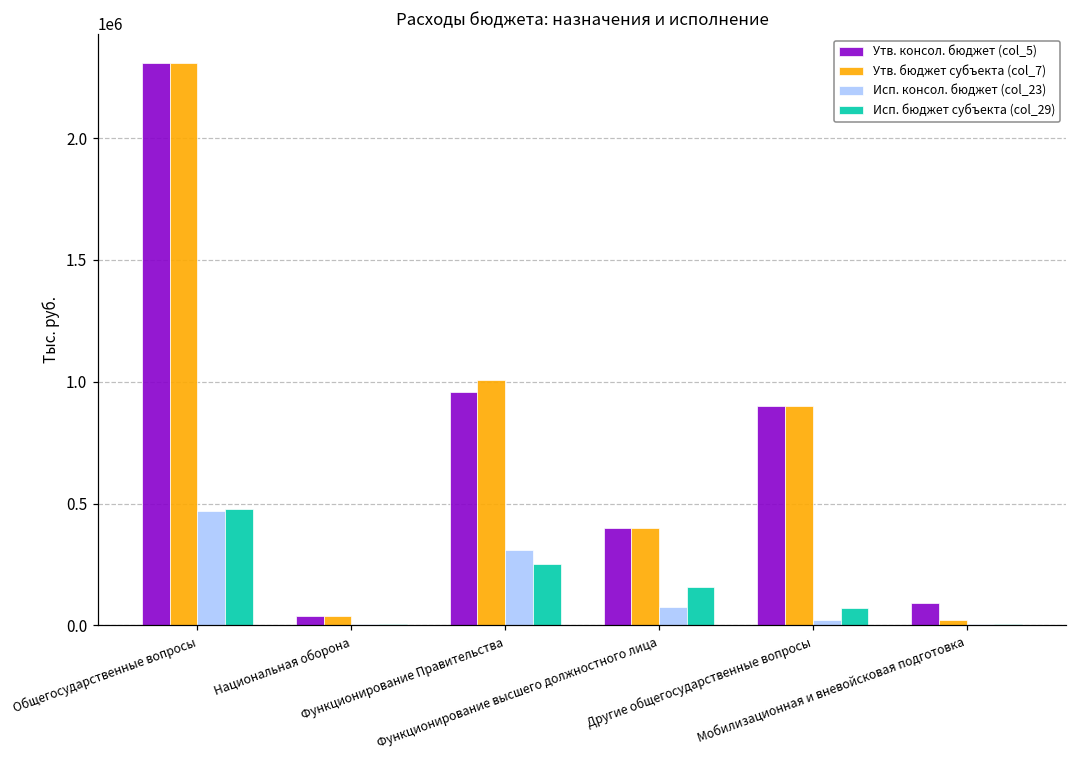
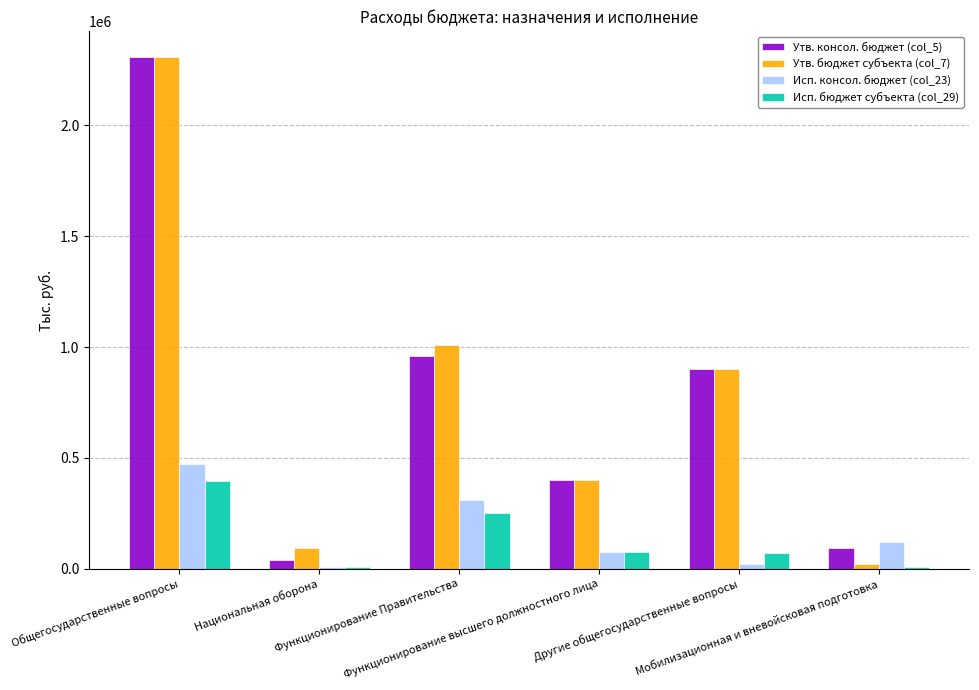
  {
    "Утв. консол. бюджет (col_5)": {
      "Общегосударственные вопросы": 2310000,
      "Национальная оборона": 40000,
      "Функционирование Правительства": 960000,
      "Функционирование высшего должностного лица": 400000,
      "Другие общегосударственные вопросы": 900000,
      "Мобилизационная и вневойсковая подготовка": 90000
    },
    "Утв. бюджет субъекта (col_7)": {
      "Общегосударственные вопросы": 2310000,
-     "Национальная оборона": 40000,
+     "Национальная оборона": 90000,
      "Функционирование Правительства": 1010000,
      "Функционирование высшего должностного лица": 400000,
      "Другие общегосударственные вопросы": 900000,
      "Мобилизационная и вневойсковая подготовка": 20000
    },
    "Исп. консол. бюджет (col_23)": {
      "Общегосударственные вопросы": 470000,
      "Функционирование Правительства": 310000,
      "Функционирование высшего должностного лица": 80000,
      "Другие общегосударственные вопросы": 20000,
-     "Мобилизационная и вневойсковая подготовка": 10000
+     "Мобилизационная и вневойсковая подготовка": 120000
    },
    "Исп. бюджет субъекта (col_29)": {
-     "Общегосударственные вопросы": 480000,
+     "Общегосударственные вопросы": 400000,
      "Функционирование Правительства": 250000,
-     "Функционирование высшего должностного лица": 160000,
+     "Функционирование высшего должностного лица": 80000,
      "Другие общегосударственные вопросы": 70000
    }
  }
